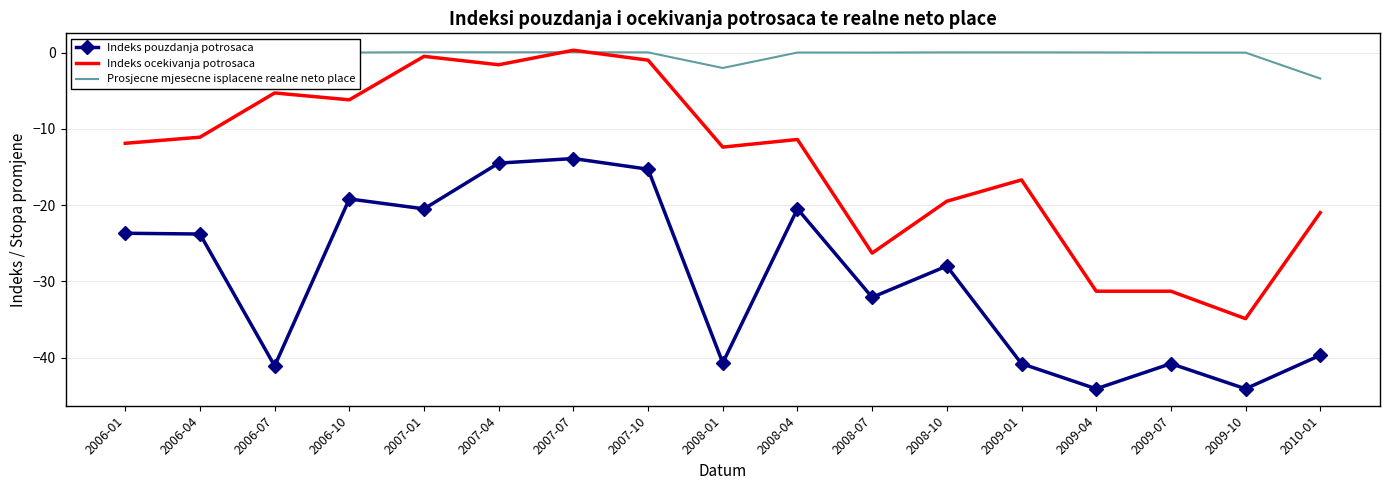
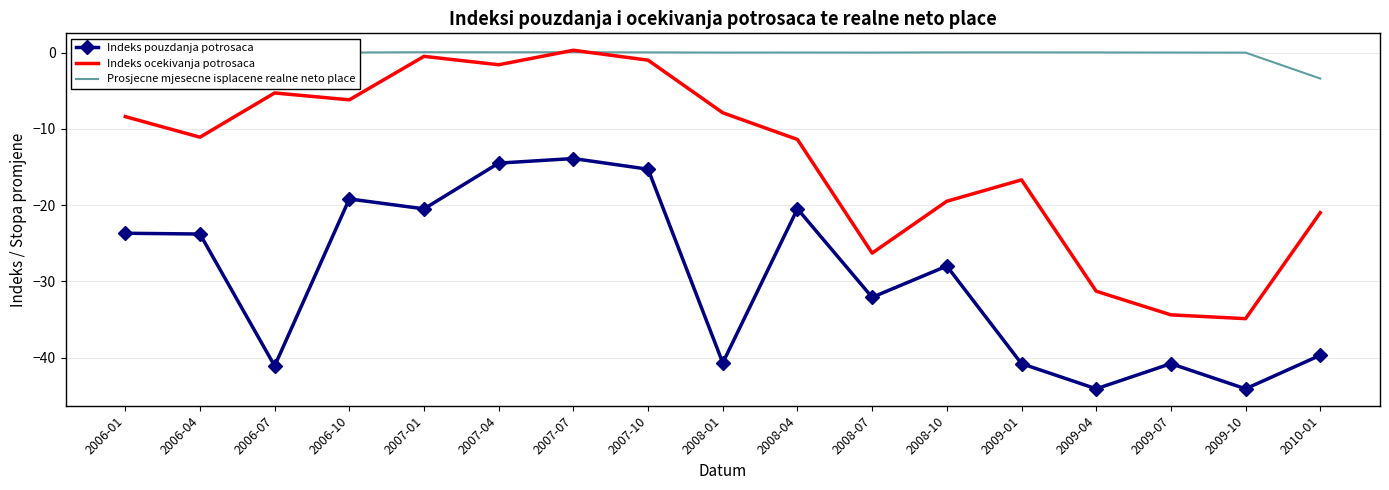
  {
    "Indeks pouzdanja potrosaca": {
      "2006-01": -24,
      "2006-04": -24,
      "2006-07": -41,
      "2006-10": -19,
      "2007-01": -21,
      "2007-04": -15,
      "2007-07": -14,
      "2007-10": -15,
      "2008-01": -41,
      "2008-04": -21,
      "2008-07": -32,
      "2008-10": -28,
      "2009-01": -41,
      "2009-04": -44,
      "2009-07": -41,
      "2009-10": -44,
      "2010-01": -40
    },
    "Indeks ocekivanja potrosaca": {
-     "2006-01": -12,
+     "2006-01": -8,
      "2006-04": -11,
      "2006-07": -5,
      "2006-10": -6,
      "2007-01": -1,
      "2007-04": -2,
      "2007-10": -1,
-     "2008-01": -12,
+     "2008-01": -8,
      "2008-04": -11,
      "2008-07": -26,
      "2008-10": -20,
      "2009-01": -17,
      "2009-04": -31,
-     "2009-07": -31,
+     "2009-07": -34,
      "2009-10": -35,
      "2010-01": -21
    },
    "Prosjecne mjesecne isplacene realne neto place": {
      "2007-01": 0,
      "2007-04": 0,
      "2007-10": 0,
-     "2008-01": -2,
+     "2008-01": 0,
      "2008-04": 0,
      "2008-07": 0,
      "2008-10": 0,
      "2009-01": 0,
      "2009-04": 0,
      "2009-07": 0,
      "2009-10": 0,
      "2010-01": -3
    }
  }
